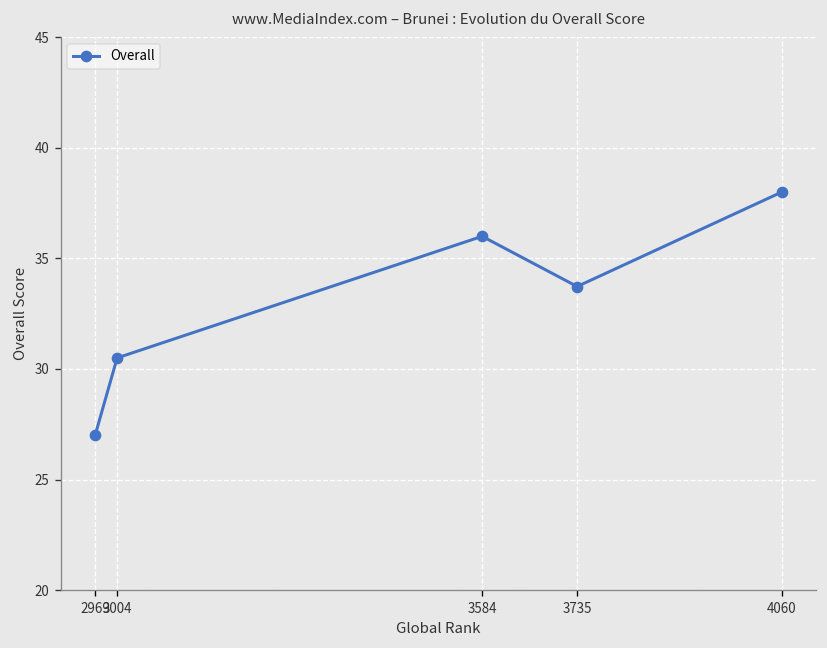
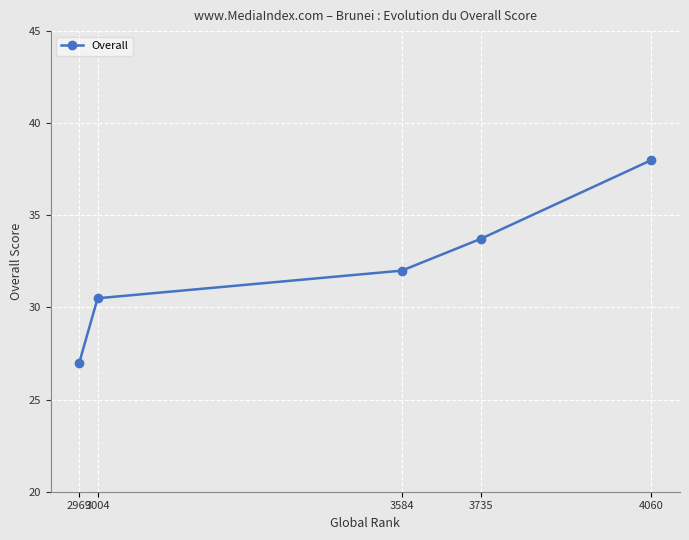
  {
-   "3584": 36,
+   "3584": 32,
    "3735": 33.7,
    "4060": 38
  }
